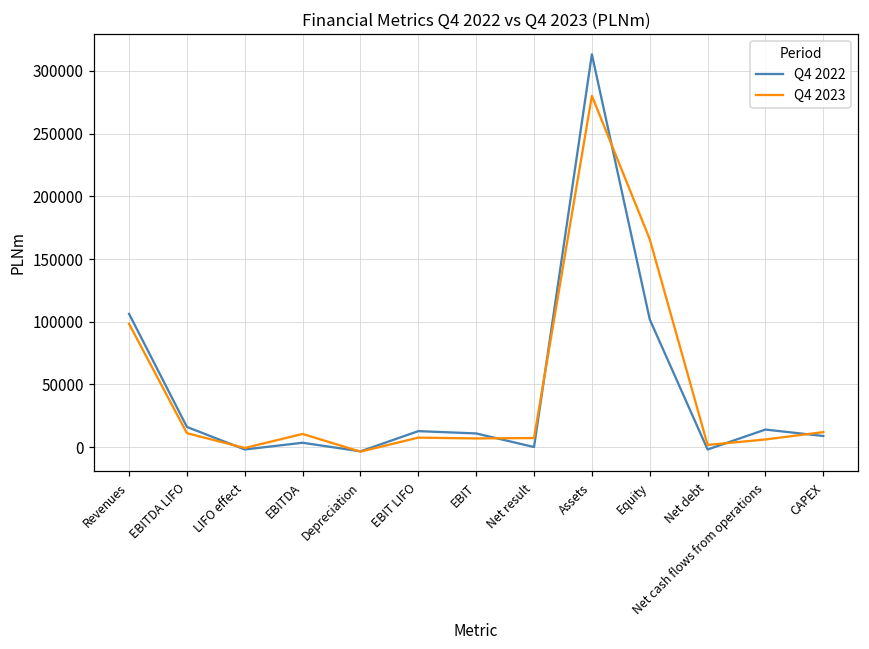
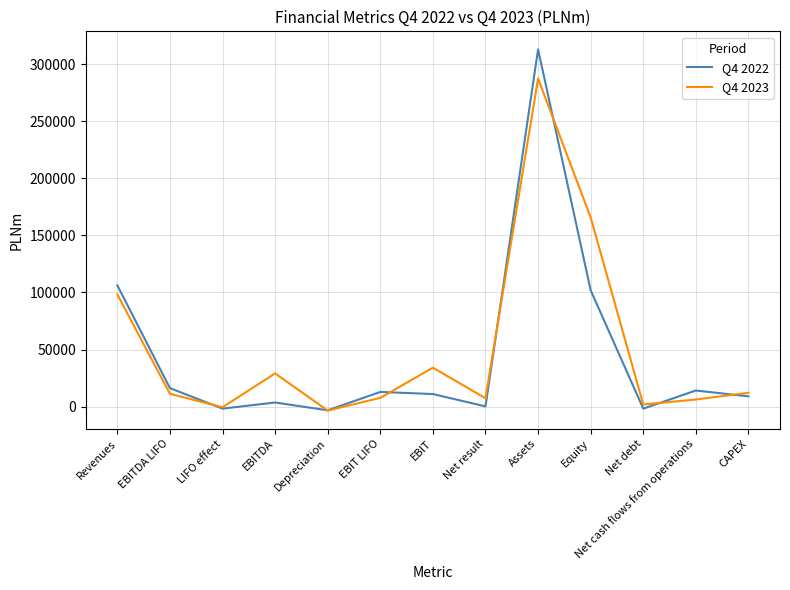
  {
    "Q4 2022": {
      "Revenues": 106000,
      "EBITDA LIFO": 16000,
      "EBITDA": 4000,
      "EBIT LIFO": 13000,
      "EBIT": 11000,
      "Net result": 0,
      "Assets": 313000,
      "Equity": 102000,
      "Net debt": -2000,
      "Net cash flows from operations": 14000,
      "CAPEX": 9000
    },
    "Q4 2023": {
      "Revenues": 98000,
      "EBITDA LIFO": 11000,
-     "EBITDA": 11000,
+     "EBITDA": 29000,
      "EBIT LIFO": 8000,
-     "EBIT": 7000,
+     "EBIT": 34000,
      "Net result": 7000,
-     "Assets": 280000,
+     "Assets": 288000,
      "Equity": 166000,
      "Net debt": 2000,
      "Net cash flows from operations": 6000,
      "CAPEX": 12000
    }
  }
